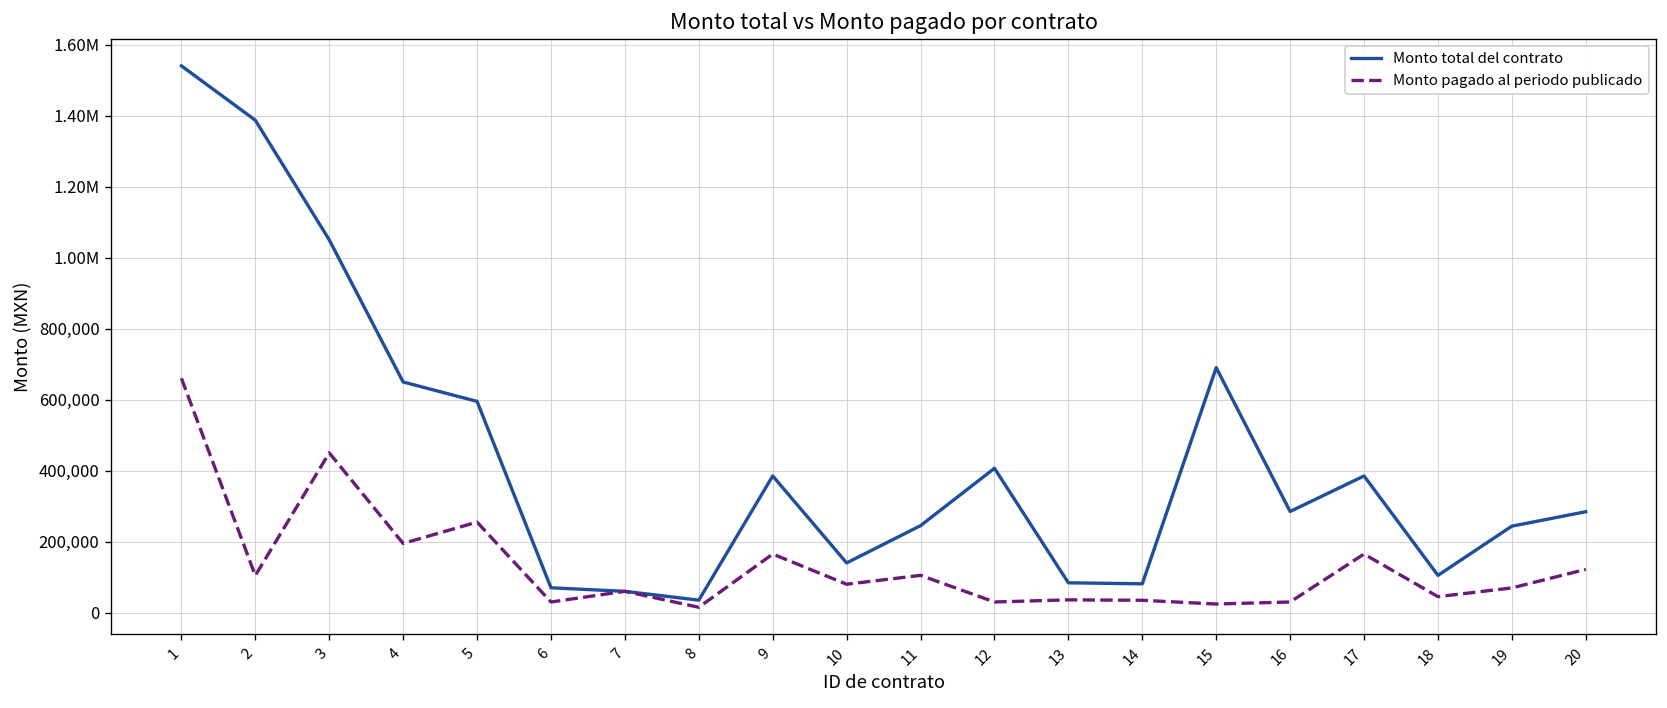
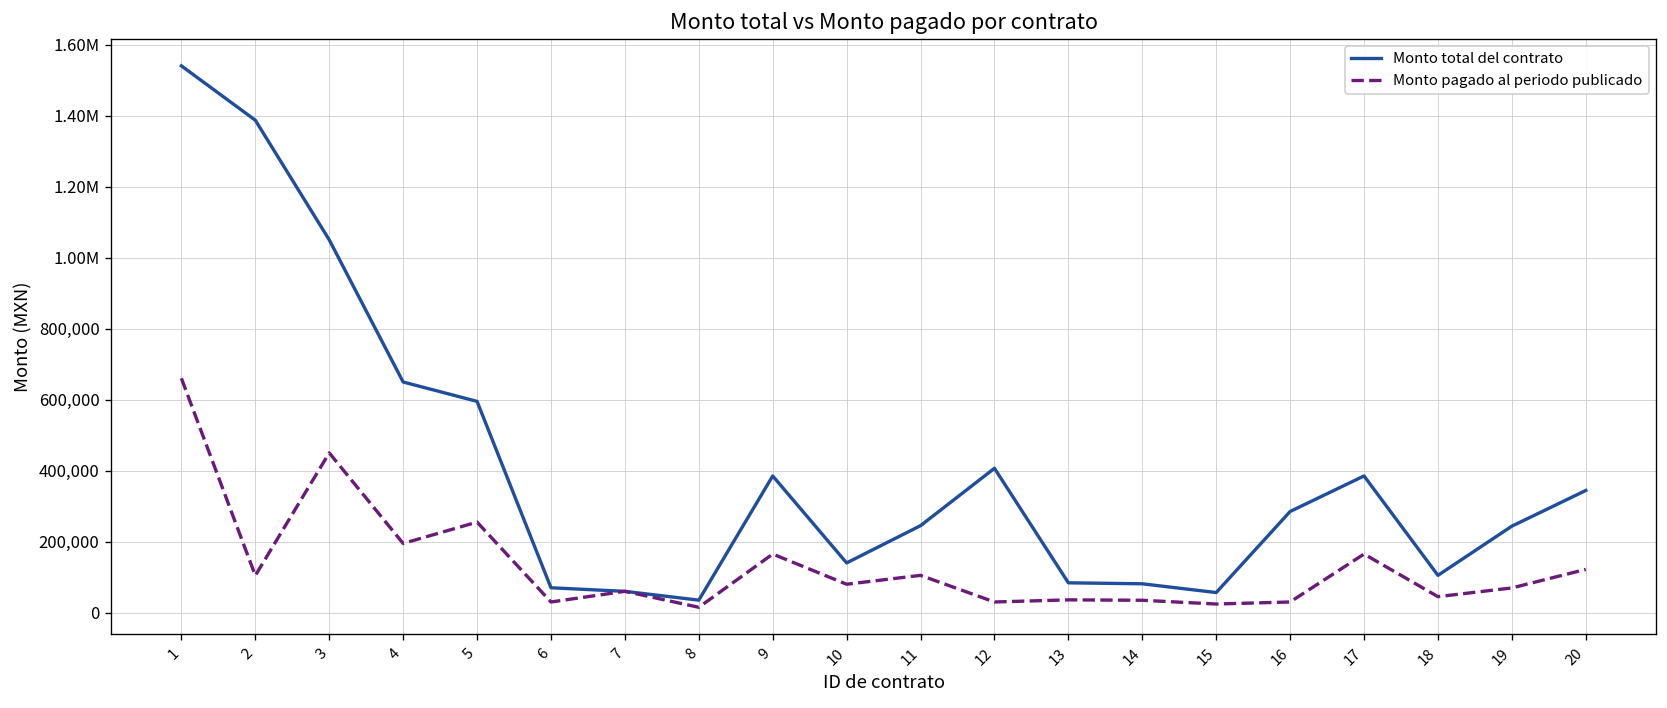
  {
    "Monto total del contrato": {
      "1": "1,540,000",
      "2": "1,390,000",
      "3": "1,050,000",
      "4": "650,000",
      "5": "600,000",
      "6": "70,000",
      "8": "40,000",
      "9": "390,000",
      "10": "140,000",
      "11": "250,000",
      "12": "410,000",
      "13": "80,000",
      "14": "80,000",
-     "15": "690,000",
+     "15": "60,000",
      "16": "280,000",
      "17": "390,000",
      "18": "110,000",
      "19": "240,000",
-     "20": "280,000"
+     "20": "340,000"
    },
    "Monto pagado al periodo publicado": {
      "1": "660,000",
      "2": "100,000",
      "3": "450,000",
      "4": "190,000",
      "5": "260,000",
      "6": "30,000",
      "8": "20,000",
      "9": "170,000",
      "10": "80,000",
      "11": "110,000",
      "12": "30,000",
      "13": "40,000",
      "14": "30,000",
      "15": "20,000",
      "16": "30,000",
      "17": "170,000",
      "18": "40,000",
      "19": "70,000",
      "20": "120,000"
    }
  }
